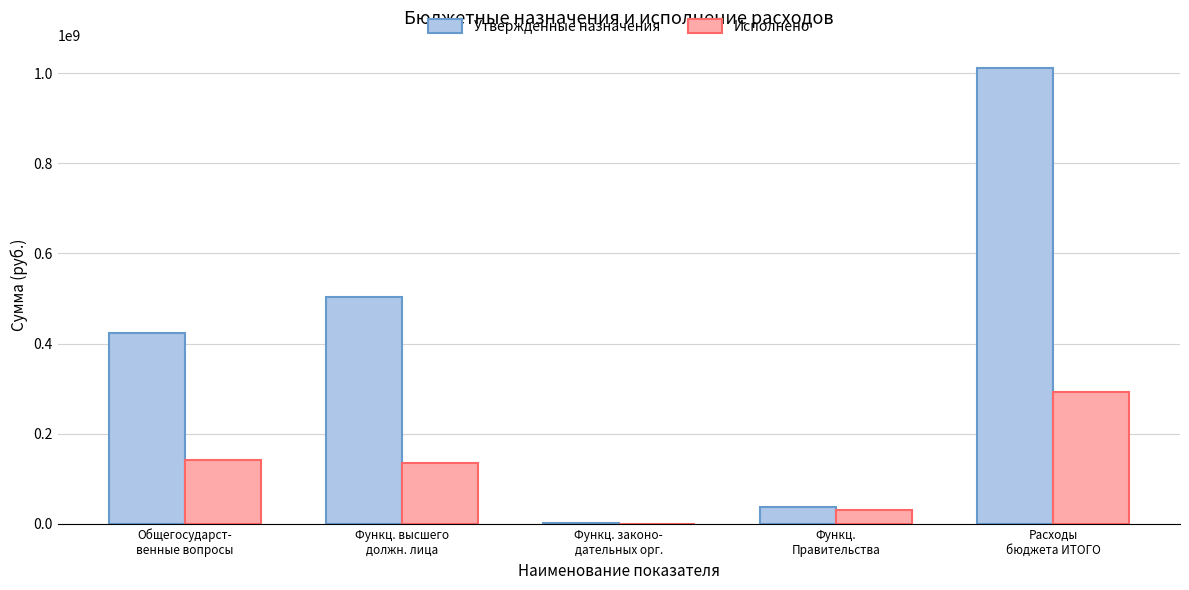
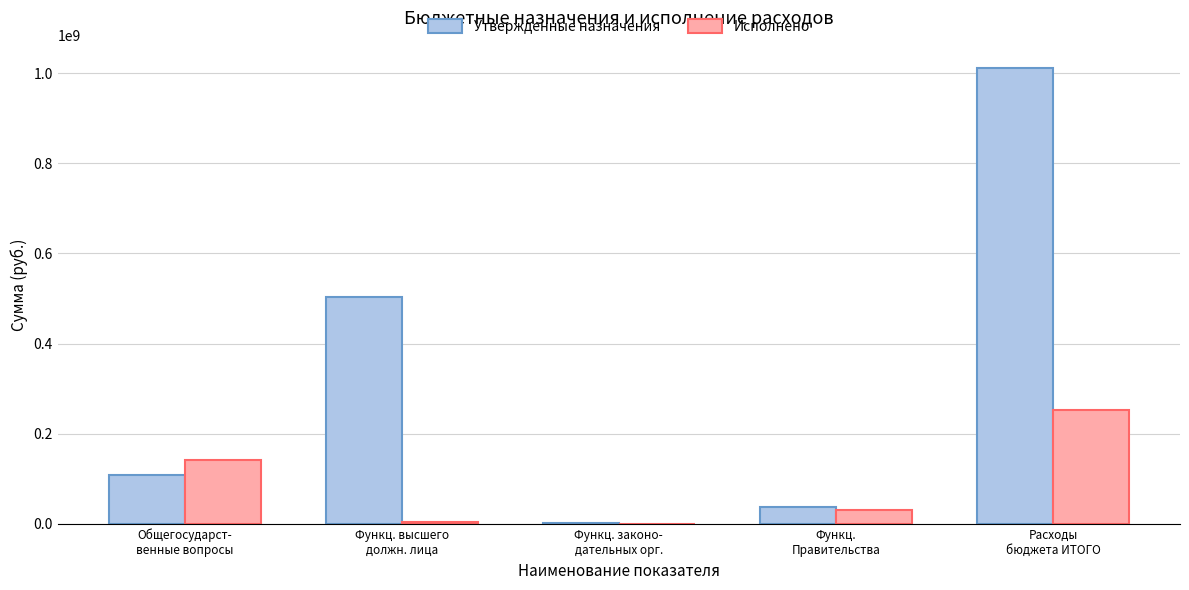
  {
    "Утвержденные назначения": {
-     "Общегосударст- венные вопросы": 420000000,
+     "Общегосударст- венные вопросы": 110000000,
      "Функц. высшего должн. лица": 500000000,
      "Функц. Правительства": 40000000,
      "Расходы бюджета ИТОГО": 1010000000
    },
    "Исполнено": {
      "Общегосударст- венные вопросы": 140000000,
-     "Функц. высшего должн. лица": 140000000,
+     "Функц. высшего должн. лица": 0,
      "Функц. Правительства": 30000000,
-     "Расходы бюджета ИТОГО": 290000000
+     "Расходы бюджета ИТОГО": 250000000
    }
  }
